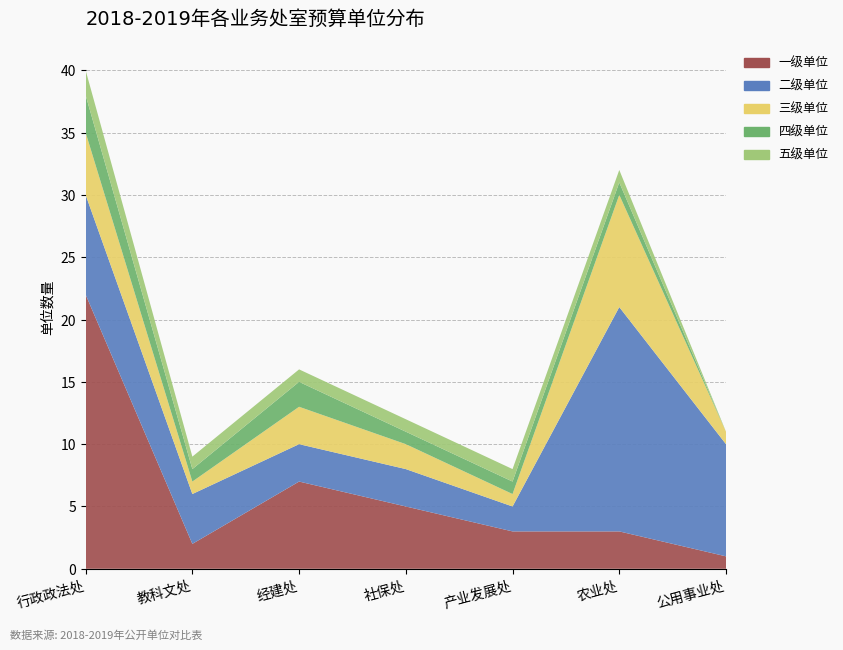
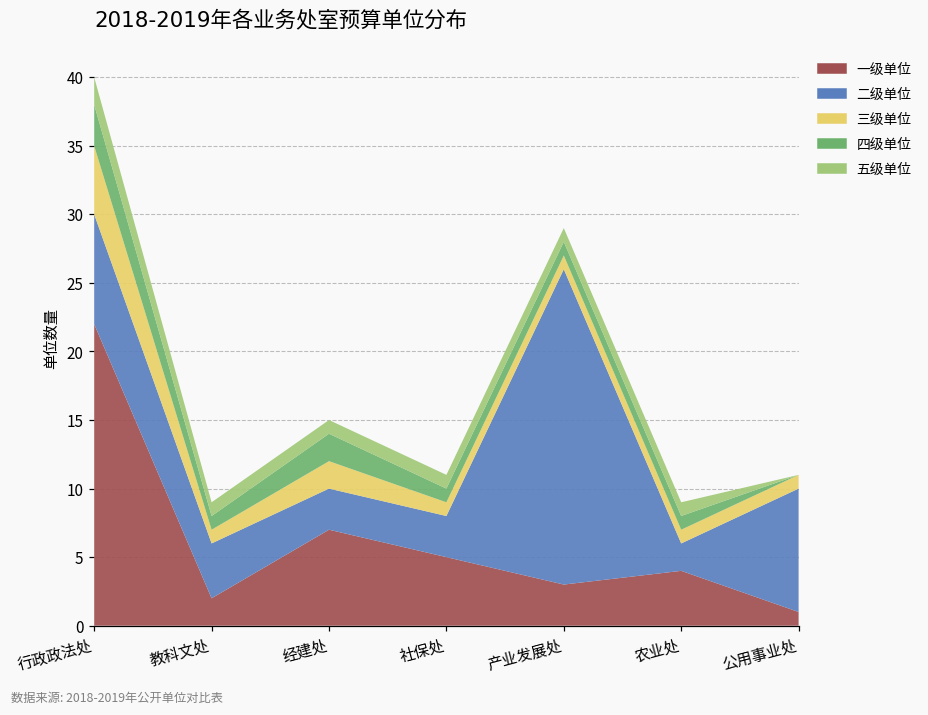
  {
    "一级单位": {
      "行政政法处": 22,
      "教科文处": 2,
      "经建处": 7,
      "社保处": 5,
      "产业发展处": 3,
-     "农业处": 3,
+     "农业处": 4,
      "公用事业处": 1
    },
    "二级单位": {
      "行政政法处": 8,
      "教科文处": 4,
      "经建处": 3,
      "社保处": 3,
-     "产业发展处": 2,
-     "农业处": 18,
+     "产业发展处": 23,
+     "农业处": 2,
      "公用事业处": 9
    },
    "三级单位": {
      "行政政法处": 5,
      "教科文处": 1,
-     "经建处": 3,
-     "社保处": 2,
+     "经建处": 2,
+     "社保处": 1,
      "产业发展处": 1,
-     "农业处": 9
+     "农业处": 1
    }
  }
